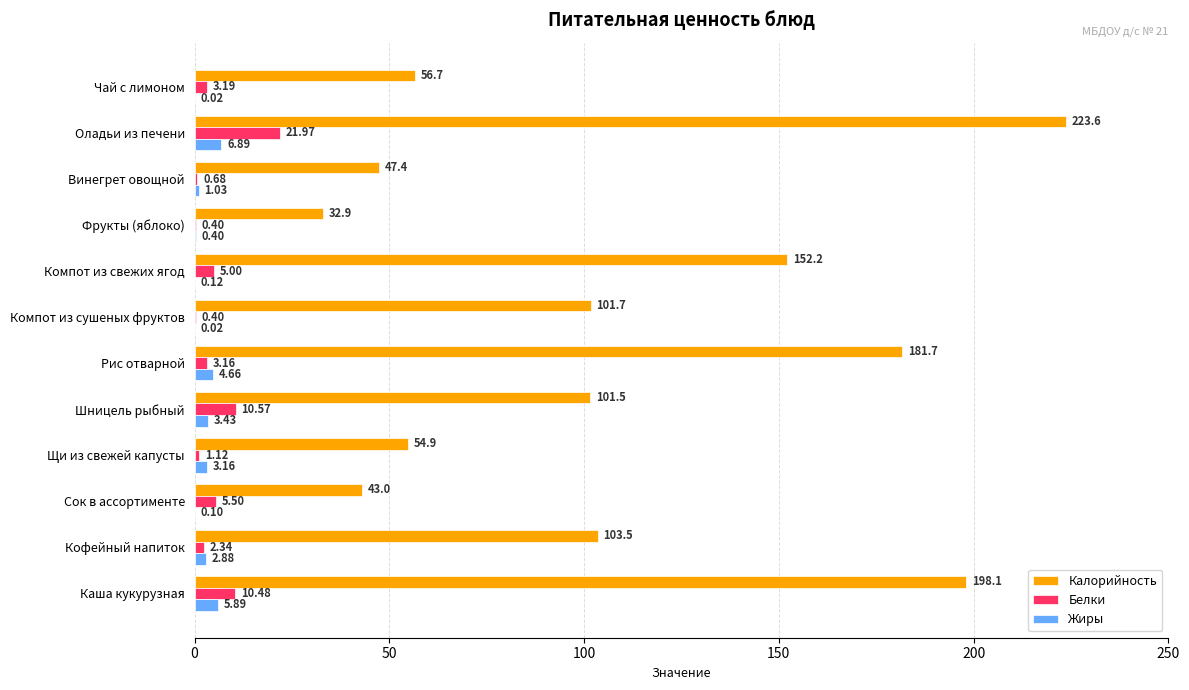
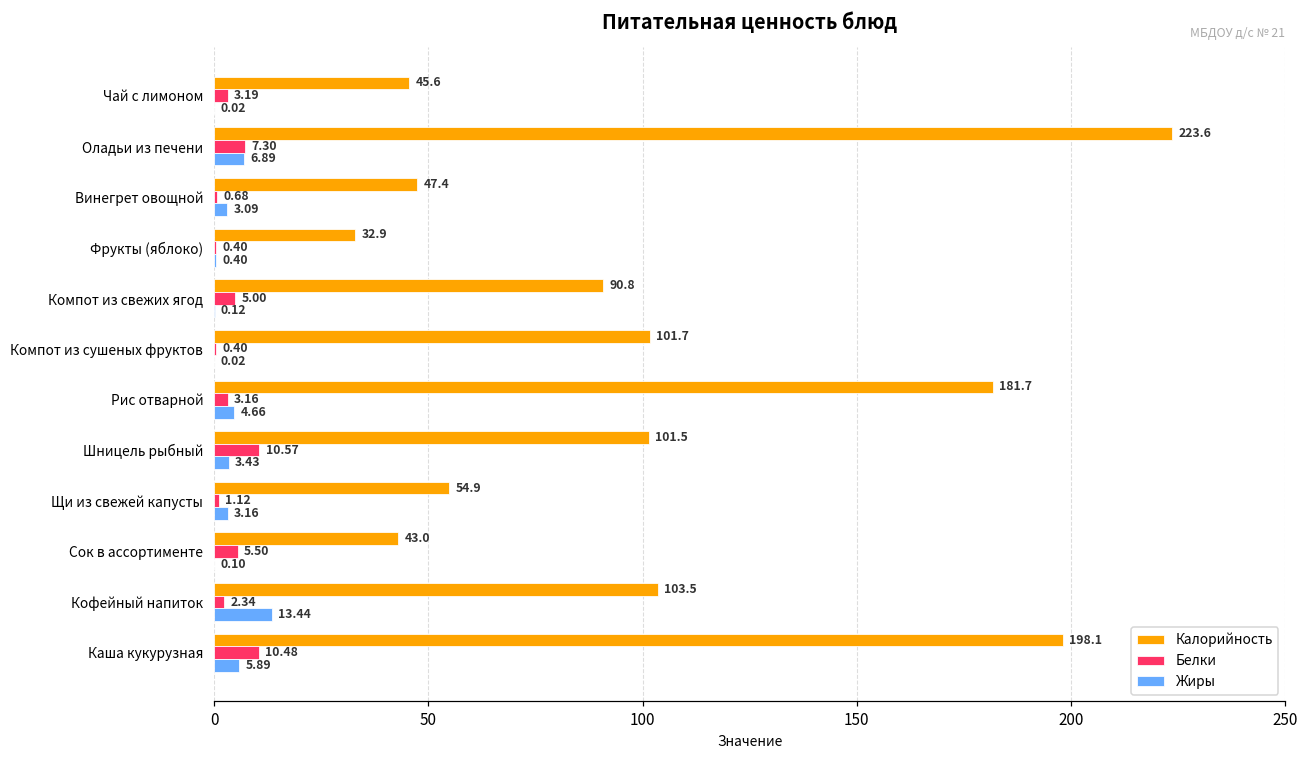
  {
    "Калорийность": {
-     "Чай с лимоном": 56.7,
+     "Чай с лимоном": 45.6,
      "Оладьи из печени": 223.6,
      "Винегрет овощной": 47.4,
      "Фрукты (яблоко)": 32.9,
-     "Компот из свежих ягод": 152.2,
+     "Компот из свежих ягод": 90.8,
      "Компот из сушеных фруктов": 101.7,
      "Рис отварной": 181.7,
      "Шницель рыбный": 101.5,
      "Щи из свежей капусты": 54.9,
      "Сок в ассортименте": 43.0,
      "Кофейный напиток": 103.5,
      "Каша кукурузная": 198.1
    },
    "Белки": {
      "Чай с лимоном": 3.19,
-     "Оладьи из печени": 21.97,
+     "Оладьи из печени": 7.30,
      "Винегрет овощной": 0.68,
      "Фрукты (яблоко)": 0.40,
      "Компот из свежих ягод": 5.00,
      "Компот из сушеных фруктов": 0.40,
      "Рис отварной": 3.16,
      "Шницель рыбный": 10.57,
      "Щи из свежей капусты": 1.12,
      "Сок в ассортименте": 5.50,
      "Кофейный напиток": 2.34,
      "Каша кукурузная": 10.48
    },
    "Жиры": {
      "Чай с лимоном": 0.02,
      "Оладьи из печени": 6.89,
-     "Винегрет овощной": 1.03,
+     "Винегрет овощной": 3.09,
      "Фрукты (яблоко)": 0.40,
      "Компот из свежих ягод": 0.12,
      "Компот из сушеных фруктов": 0.02,
      "Рис отварной": 4.66,
      "Шницель рыбный": 3.43,
      "Щи из свежей капусты": 3.16,
      "Сок в ассортименте": 0.10,
-     "Кофейный напиток": 2.88,
+     "Кофейный напиток": 13.44,
      "Каша кукурузная": 5.89
    }
  }
